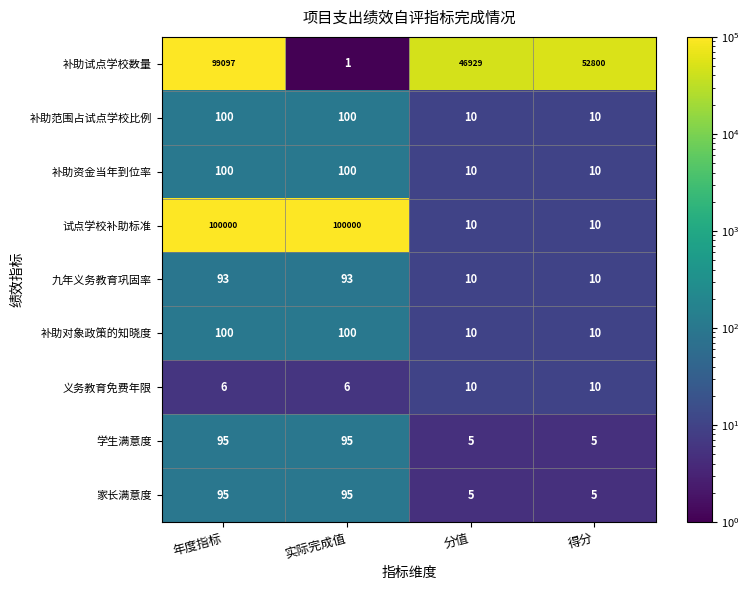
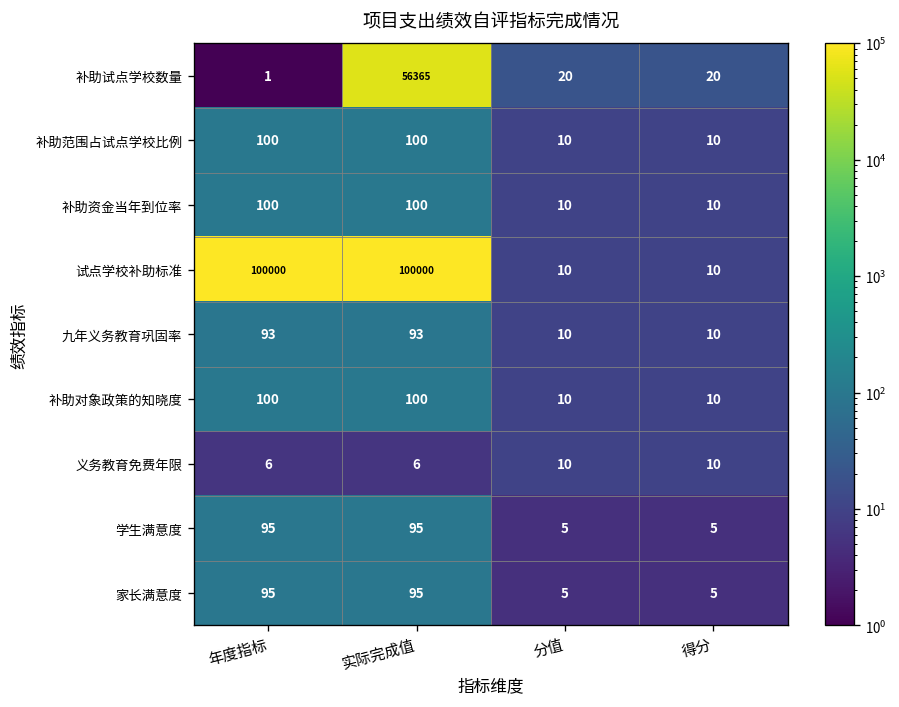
  {
    "补助试点学校数量": {
-     "年度指标": 99097,
-     "实际完成值": 1,
-     "分值": 46929,
-     "得分": 52800
+     "年度指标": 1,
+     "实际完成值": 56365,
+     "分值": 20,
+     "得分": 20
    },
    "补助范围占试点学校比例": {
      "年度指标": 100,
      "实际完成值": 100,
      "分值": 10,
      "得分": 10
    },
    "补助资金当年到位率": {
      "年度指标": 100,
      "实际完成值": 100,
      "分值": 10,
      "得分": 10
    },
    "试点学校补助标准": {
      "年度指标": 100000,
      "实际完成值": 100000,
      "分值": 10,
      "得分": 10
    },
    "九年义务教育巩固率": {
      "年度指标": 93,
      "实际完成值": 93,
      "分值": 10,
      "得分": 10
    },
    "补助对象政策的知晓度": {
      "年度指标": 100,
      "实际完成值": 100,
      "分值": 10,
      "得分": 10
    },
    "义务教育免费年限": {
      "年度指标": 6,
      "实际完成值": 6,
      "分值": 10,
      "得分": 10
    },
    "学生满意度": {
      "年度指标": 95,
      "实际完成值": 95,
      "分值": 5,
      "得分": 5
    },
    "家长满意度": {
      "年度指标": 95,
      "实际完成值": 95,
      "分值": 5,
      "得分": 5
    }
  }
